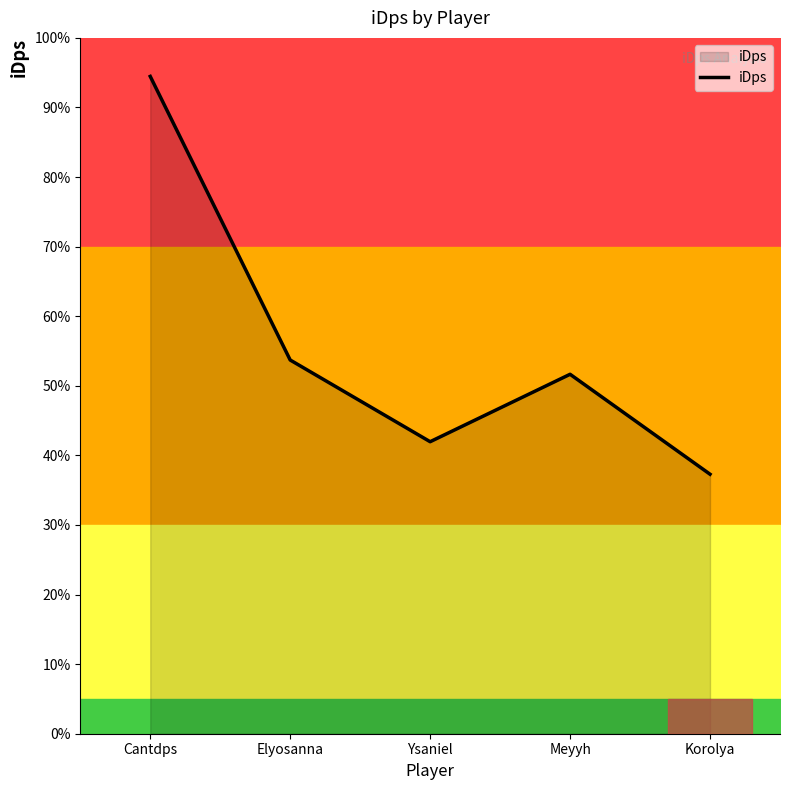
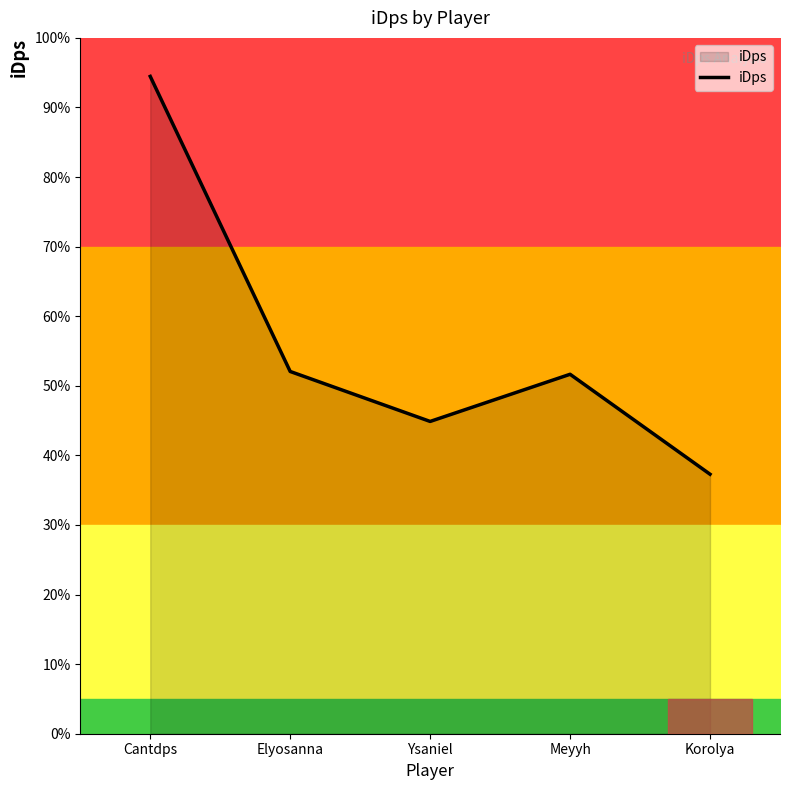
  {
    "iDps": {
      "Cantdps": "94%",
-     "Elyosanna": "54%",
-     "Ysaniel": "42%",
+     "Elyosanna": "52%",
+     "Ysaniel": "45%",
      "Meyyh": "52%",
      "Korolya": "37%"
    }
  }
